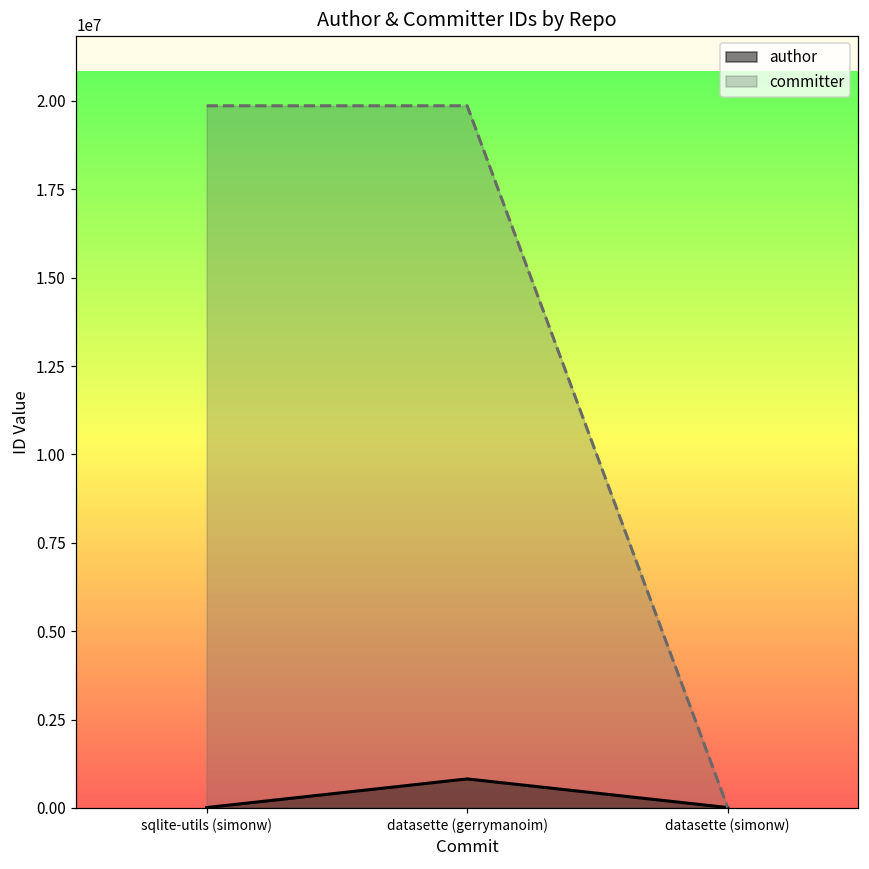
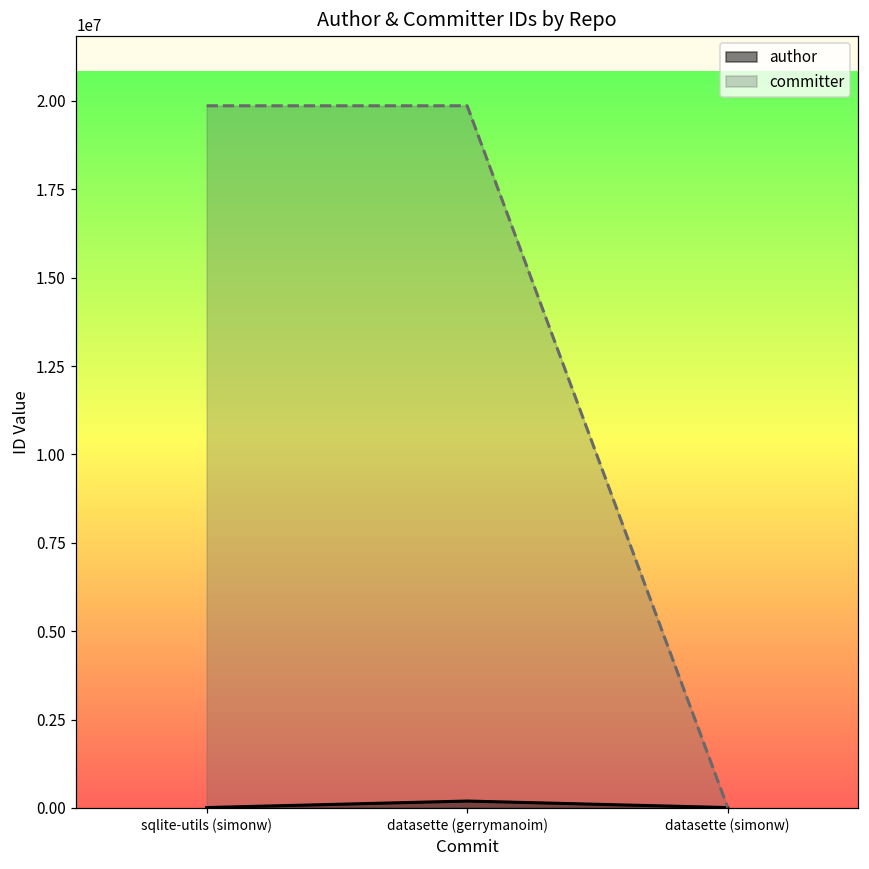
  {
    "author": {
      "sqlite-utils (simonw)": 0,
-     "datasette (gerrymanoim)": 800000
+     "datasette (gerrymanoim)": 200000
    },
    "committer": {
      "sqlite-utils (simonw)": 19900000,
      "datasette (gerrymanoim)": 19900000
    }
  }
